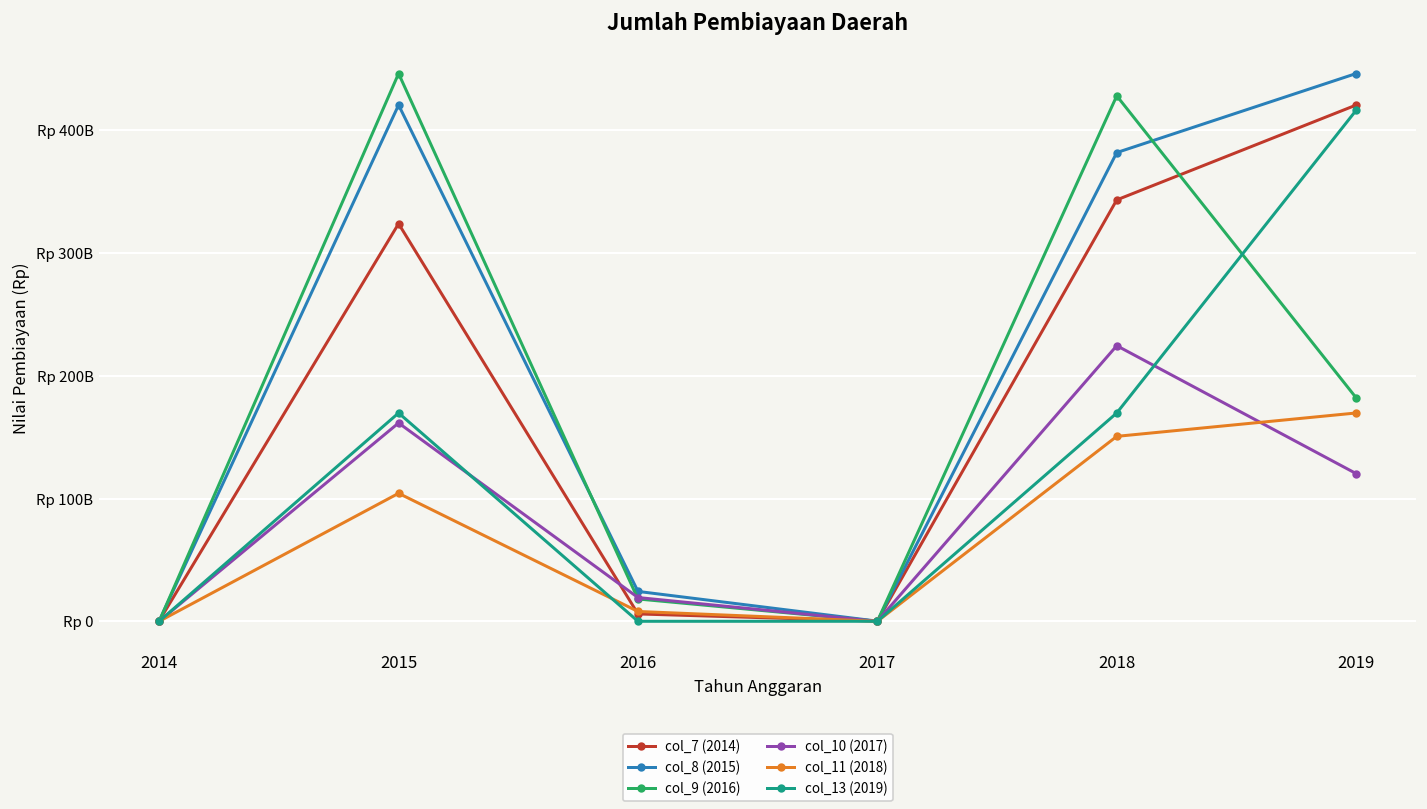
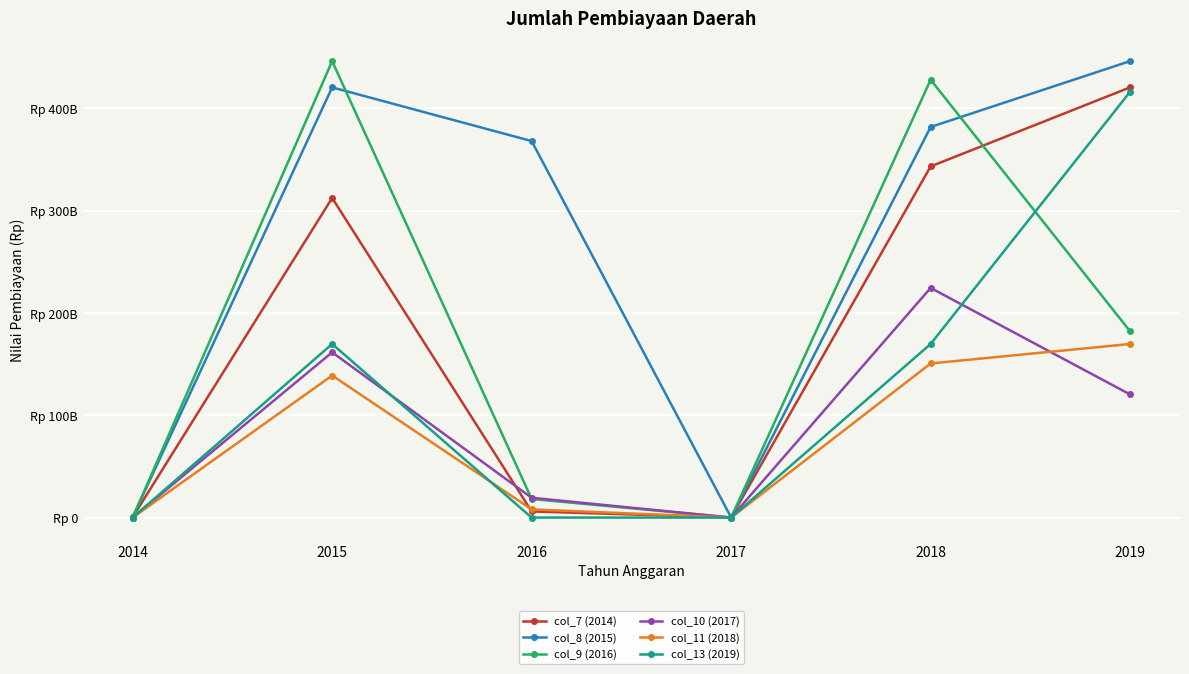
  {
    "col_7 (2014)": {
-     "2015": "Rp 324000000000",
+     "2015": "Rp 312000000000",
      "2018": "Rp 343000000000",
      "2019": "Rp 421000000000"
    },
    "col_8 (2015)": {
      "2015": "Rp 421000000000",
-     "2016": "Rp 24000000000",
+     "2016": "Rp 368000000000",
      "2018": "Rp 382000000000",
      "2019": "Rp 446000000000"
    },
    "col_10 (2017)": {
      "2015": "Rp 162000000000",
      "2018": "Rp 224000000000",
      "2019": "Rp 120000000000"
    },
    "col_11 (2018)": {
-     "2015": "Rp 104000000000",
+     "2015": "Rp 139000000000",
      "2018": "Rp 151000000000",
      "2019": "Rp 170000000000"
    }
  }
